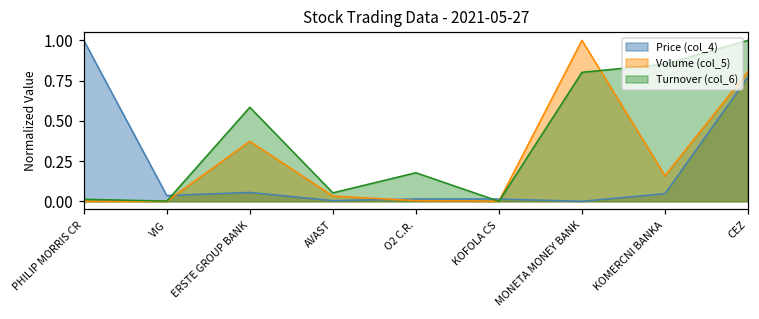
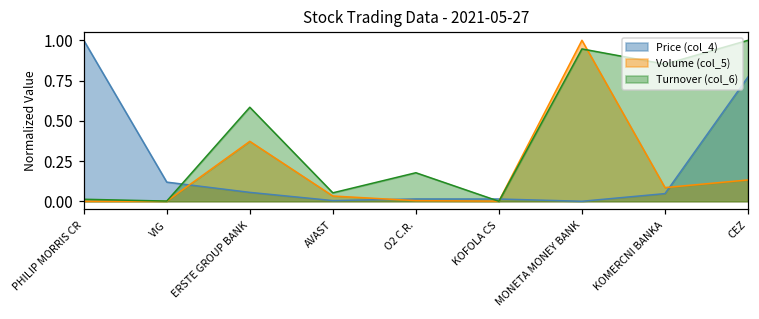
  {
    "Price (col_4)": {
      "PHILIP MORRIS CR": 1.00,
-     "VIG": 0.04,
+     "VIG": 0.12,
      "ERSTE GROUP BANK": 0.06,
      "AVAST": 0.00,
      "MONETA MONEY BANK": 0.00,
      "KOMERCNI BANKA": 0.05,
      "CEZ": 0.77
    },
    "Volume (col_5)": {
      "ERSTE GROUP BANK": 0.37,
      "AVAST": 0.03,
      "MONETA MONEY BANK": 1.00,
-     "KOMERCNI BANKA": 0.16,
-     "CEZ": 0.81
+     "KOMERCNI BANKA": 0.09,
+     "CEZ": 0.13
    },
    "Turnover (col_6)": {
      "ERSTE GROUP BANK": 0.58,
      "AVAST": 0.05,
      "O2 C.R.": 0.18,
-     "MONETA MONEY BANK": 0.80,
+     "MONETA MONEY BANK": 0.95,
      "CEZ": 1.00
    }
  }
